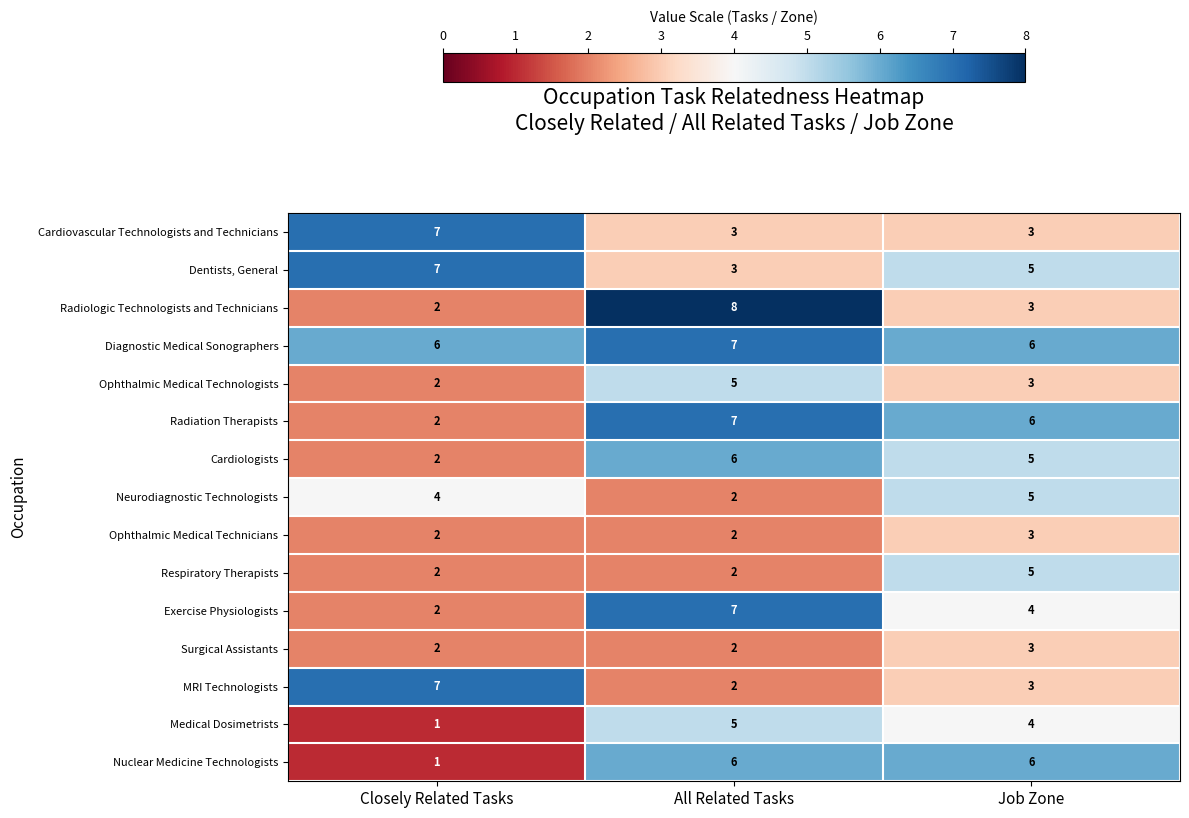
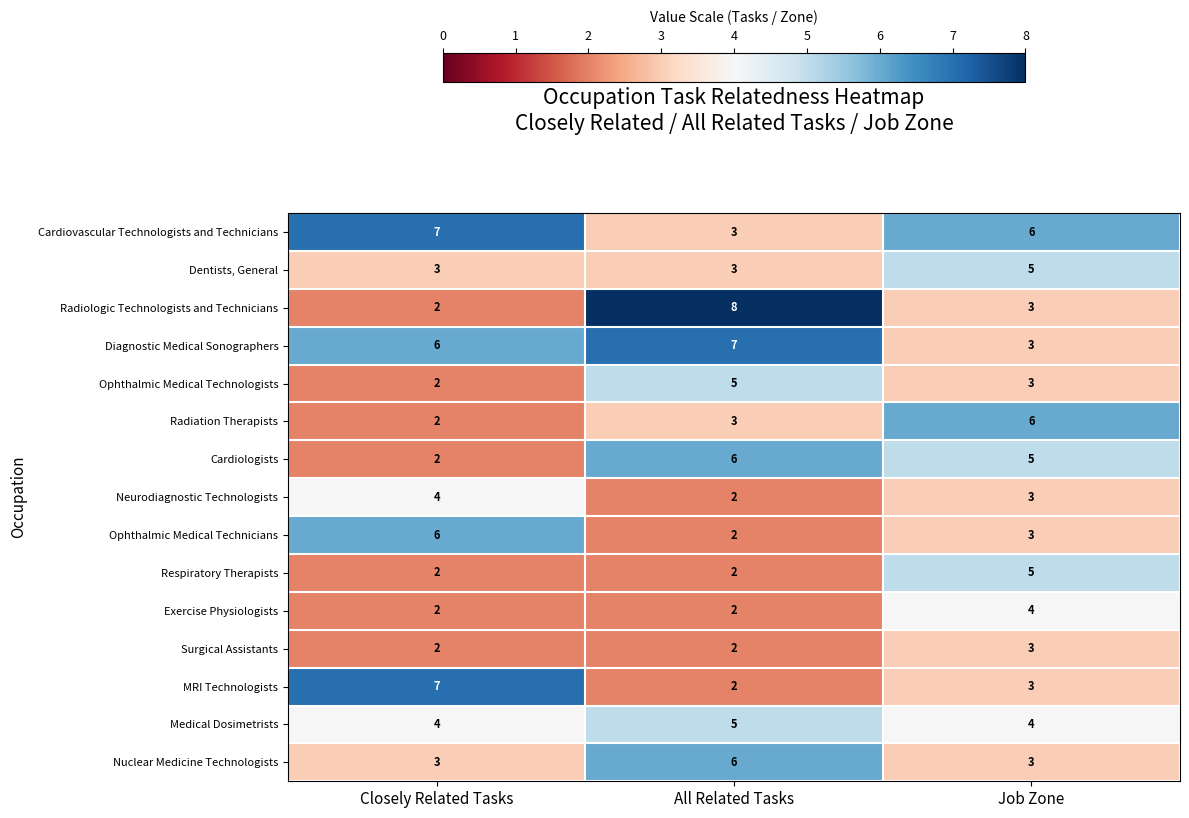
  {
    "Cardiovascular Technologists and Technicians": {
      "Closely Related Tasks": 7,
      "All Related Tasks": 3,
-     "Job Zone": 3
+     "Job Zone": 6
    },
    "Dentists, General": {
-     "Closely Related Tasks": 7,
+     "Closely Related Tasks": 3,
      "All Related Tasks": 3,
      "Job Zone": 5
    },
    "Radiologic Technologists and Technicians": {
      "Closely Related Tasks": 2,
      "All Related Tasks": 8,
      "Job Zone": 3
    },
    "Diagnostic Medical Sonographers": {
      "Closely Related Tasks": 6,
      "All Related Tasks": 7,
-     "Job Zone": 6
+     "Job Zone": 3
    },
    "Ophthalmic Medical Technologists": {
      "Closely Related Tasks": 2,
      "All Related Tasks": 5,
      "Job Zone": 3
    },
    "Radiation Therapists": {
      "Closely Related Tasks": 2,
-     "All Related Tasks": 7,
+     "All Related Tasks": 3,
      "Job Zone": 6
    },
    "Cardiologists": {
      "Closely Related Tasks": 2,
      "All Related Tasks": 6,
      "Job Zone": 5
    },
    "Neurodiagnostic Technologists": {
      "Closely Related Tasks": 4,
      "All Related Tasks": 2,
-     "Job Zone": 5
+     "Job Zone": 3
    },
    "Ophthalmic Medical Technicians": {
-     "Closely Related Tasks": 2,
+     "Closely Related Tasks": 6,
      "All Related Tasks": 2,
      "Job Zone": 3
    },
    "Respiratory Therapists": {
      "Closely Related Tasks": 2,
      "All Related Tasks": 2,
      "Job Zone": 5
    },
    "Exercise Physiologists": {
      "Closely Related Tasks": 2,
-     "All Related Tasks": 7,
+     "All Related Tasks": 2,
      "Job Zone": 4
    },
    "Surgical Assistants": {
      "Closely Related Tasks": 2,
      "All Related Tasks": 2,
      "Job Zone": 3
    },
    "MRI Technologists": {
      "Closely Related Tasks": 7,
      "All Related Tasks": 2,
      "Job Zone": 3
    },
    "Medical Dosimetrists": {
-     "Closely Related Tasks": 1,
+     "Closely Related Tasks": 4,
      "All Related Tasks": 5,
      "Job Zone": 4
    },
    "Nuclear Medicine Technologists": {
-     "Closely Related Tasks": 1,
+     "Closely Related Tasks": 3,
      "All Related Tasks": 6,
-     "Job Zone": 6
+     "Job Zone": 3
    }
  }
